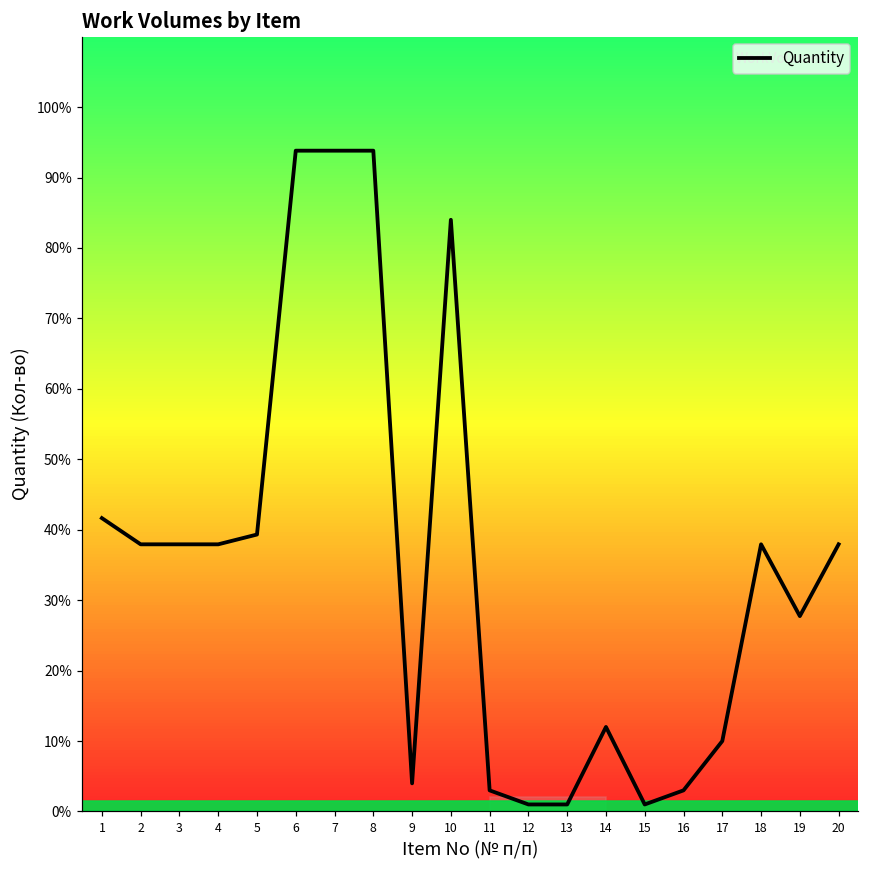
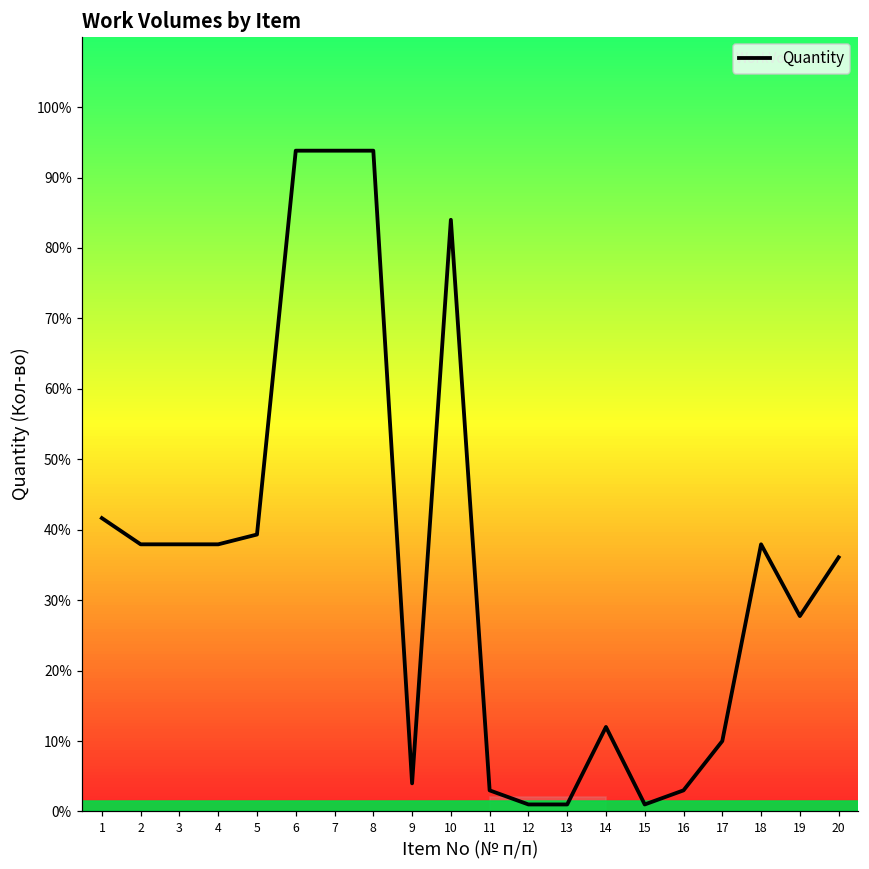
  {
    "1": "42%",
    "2": "38%",
    "3": "38%",
    "4": "38%",
    "5": "39%",
    "6": "94%",
    "7": "94%",
    "8": "94%",
    "9": "4%",
    "10": "84%",
    "11": "3%",
    "14": "12%",
    "16": "3%",
    "17": "10%",
    "18": "38%",
    "19": "28%",
-   "20": "38%"
+   "20": "36%"
  }
